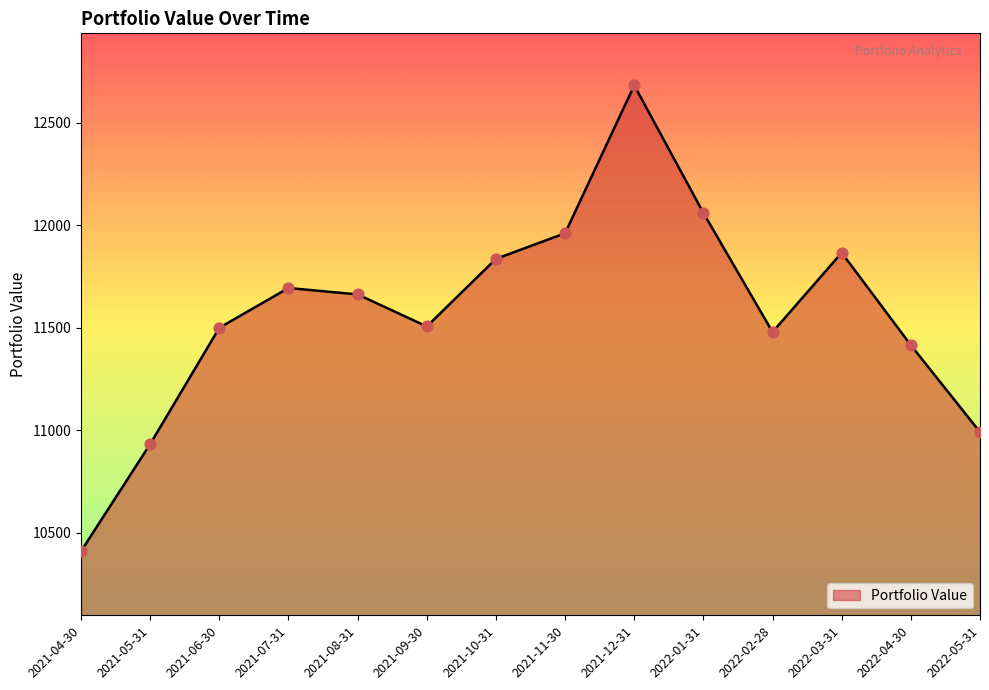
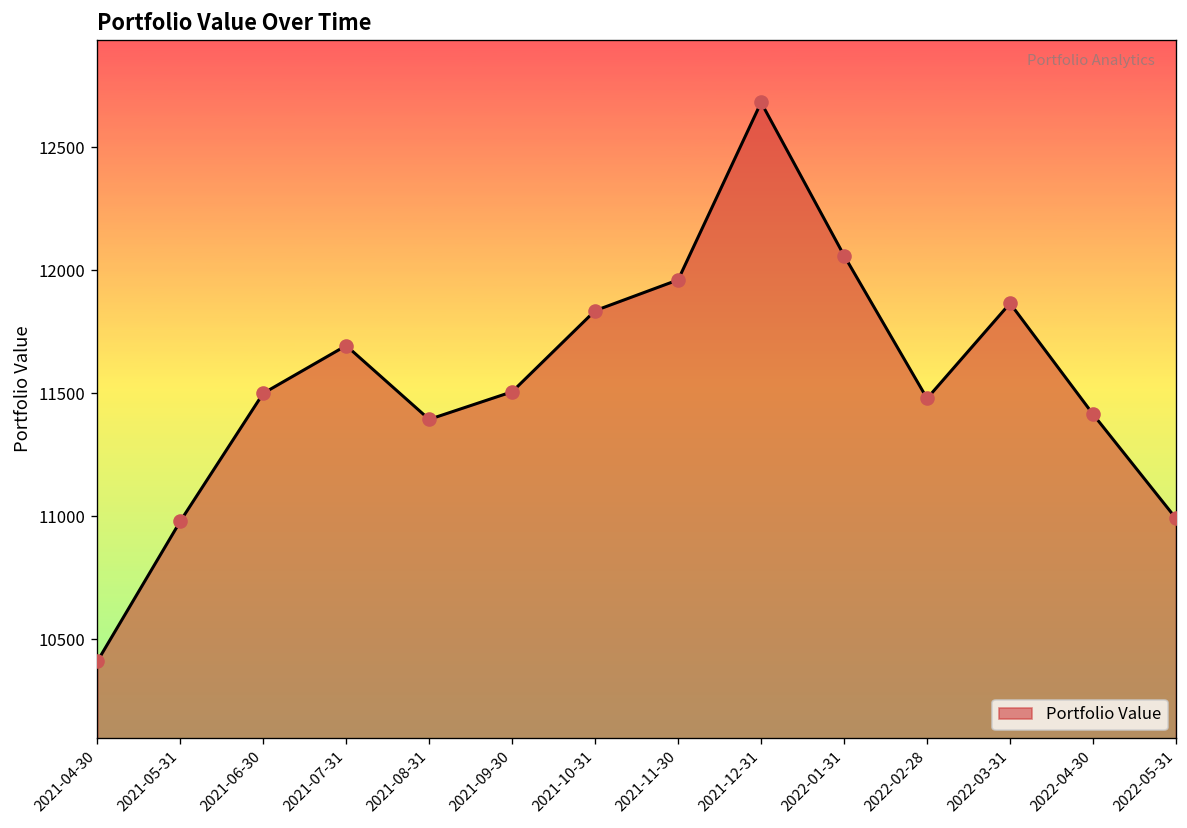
  {
    "2021-04-30": 10410,
-   "2021-05-31": 10930,
+   "2021-05-31": 10980,
    "2021-06-30": 11500,
    "2021-07-31": 11690,
-   "2021-08-31": 11660,
+   "2021-08-31": 11390,
    "2021-09-30": 11510,
    "2021-10-31": 11840,
    "2021-11-30": 11960,
    "2021-12-31": 12680,
    "2022-01-31": 12060,
    "2022-02-28": 11480,
    "2022-03-31": 11870,
    "2022-04-30": 11410,
    "2022-05-31": 10990
  }
